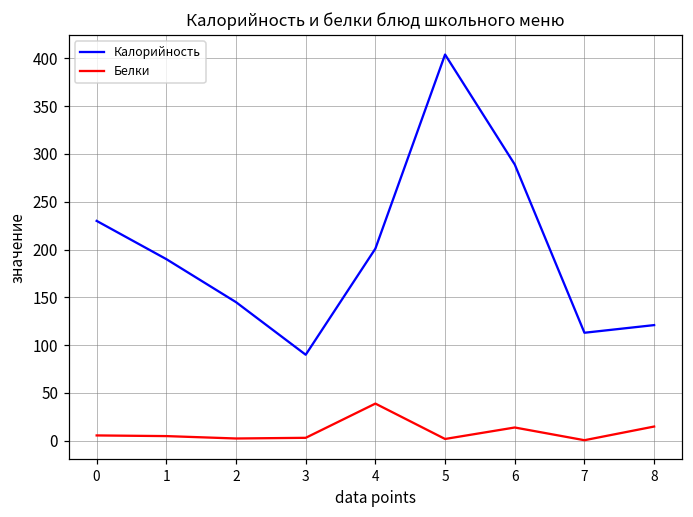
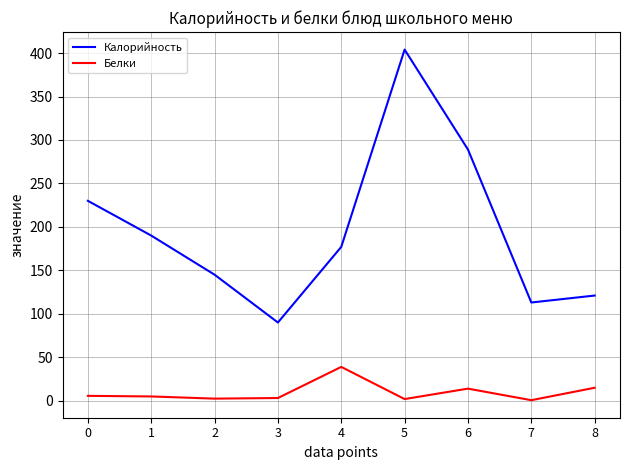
  {
    "Калорийность": {
      "0": 230,
      "1": 190,
      "2": 150,
      "3": 90,
-     "4": 200,
+     "4": 180,
      "5": 400,
      "6": 290,
      "7": 110,
      "8": 120
    },
    "Белки": {
      "0": 10,
      "1": 0,
      "2": 0,
      "3": 0,
      "4": 40,
      "5": 0,
      "6": 10,
      "7": 0,
      "8": 10
    }
  }
